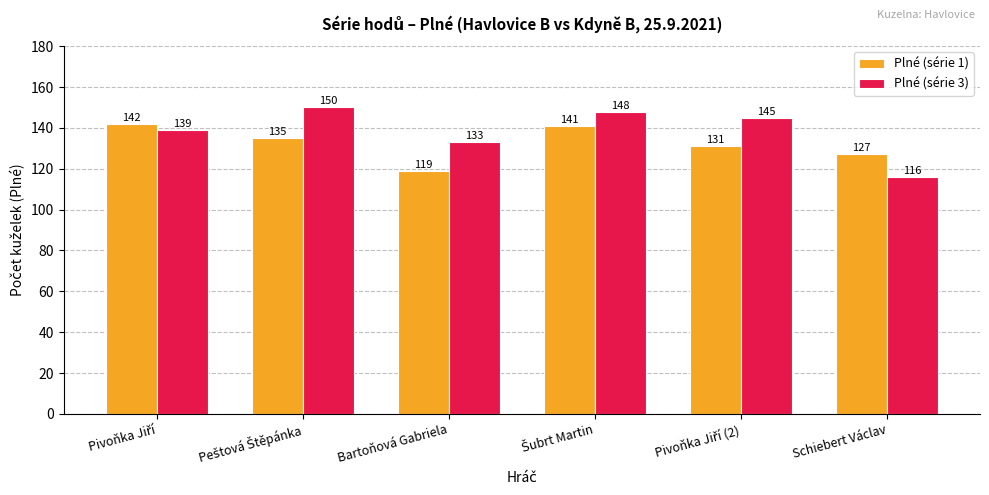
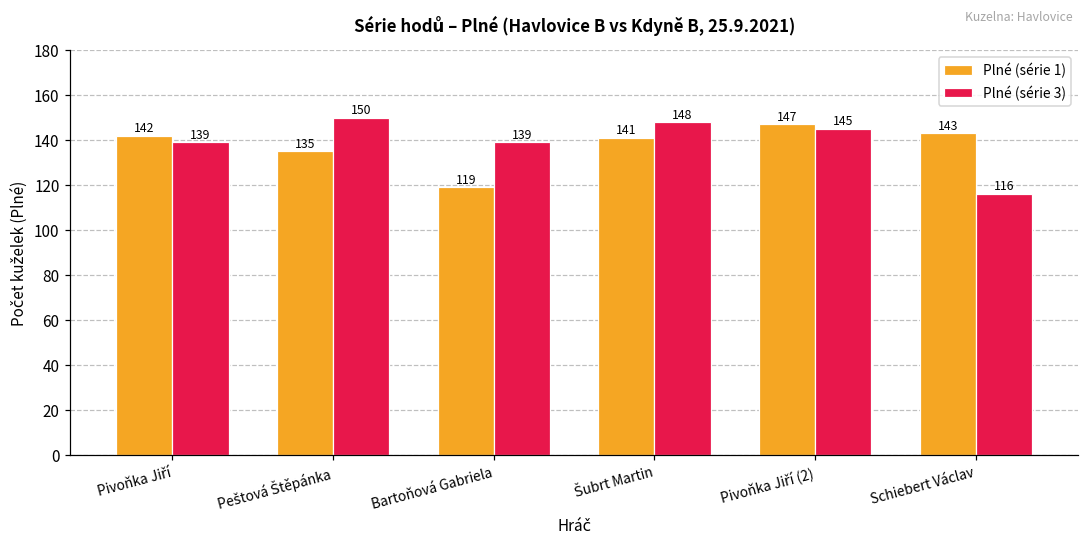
  {
    "Plné (série 1)": {
      "Pivoňka Jiří": 142,
      "Peštová Štěpánka": 135,
      "Bartoňová Gabriela": 119,
      "Šubrt Martin": 141,
-     "Pivoňka Jiří (2)": 131,
-     "Schiebert Václav": 127
+     "Pivoňka Jiří (2)": 147,
+     "Schiebert Václav": 143
    },
    "Plné (série 3)": {
      "Pivoňka Jiří": 139,
      "Peštová Štěpánka": 150,
-     "Bartoňová Gabriela": 133,
+     "Bartoňová Gabriela": 139,
      "Šubrt Martin": 148,
      "Pivoňka Jiří (2)": 145,
      "Schiebert Václav": 116
    }
  }
